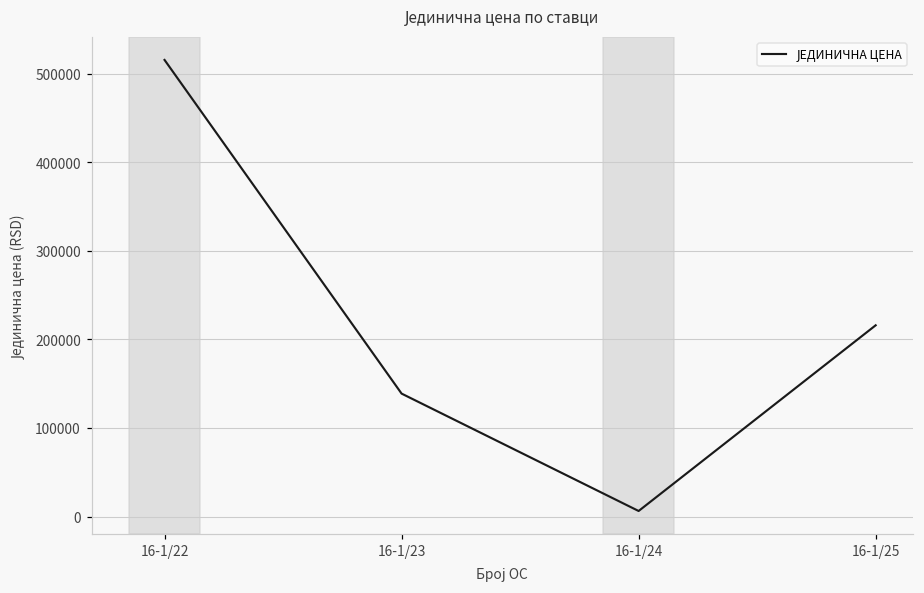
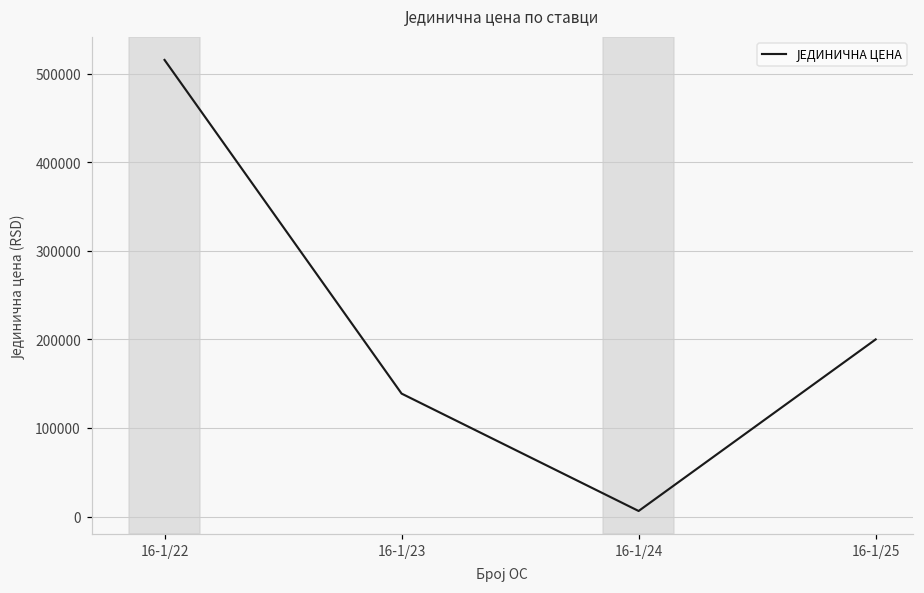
  {
    "16-1/22": 520000,
    "16-1/23": 140000,
    "16-1/24": 10000,
-   "16-1/25": 220000
+   "16-1/25": 200000
  }
